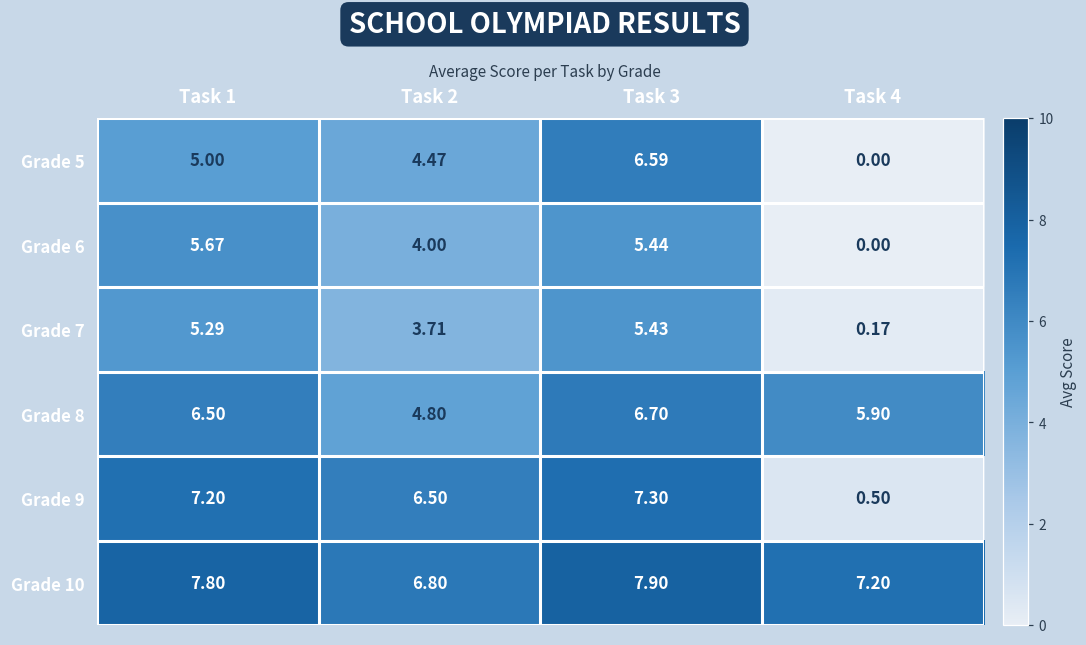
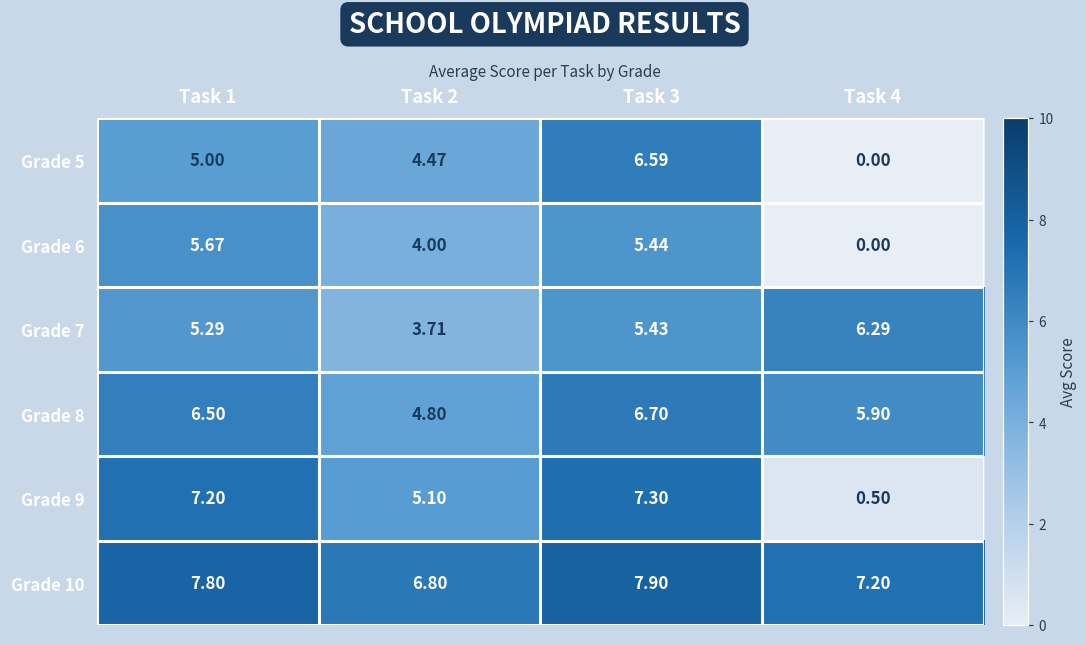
  {
    "Grade 5": {
      "Task 1": 5.00,
      "Task 2": 4.47,
      "Task 3": 6.59,
      "Task 4": 0.00
    },
    "Grade 6": {
      "Task 1": 5.67,
      "Task 2": 4.00,
      "Task 3": 5.44,
      "Task 4": 0.00
    },
    "Grade 7": {
      "Task 1": 5.29,
      "Task 2": 3.71,
      "Task 3": 5.43,
-     "Task 4": 0.17
+     "Task 4": 6.29
    },
    "Grade 8": {
      "Task 1": 6.50,
      "Task 2": 4.80,
      "Task 3": 6.70,
      "Task 4": 5.90
    },
    "Grade 9": {
      "Task 1": 7.20,
-     "Task 2": 6.50,
+     "Task 2": 5.10,
      "Task 3": 7.30,
      "Task 4": 0.50
    },
    "Grade 10": {
      "Task 1": 7.80,
      "Task 2": 6.80,
      "Task 3": 7.90,
      "Task 4": 7.20
    }
  }
